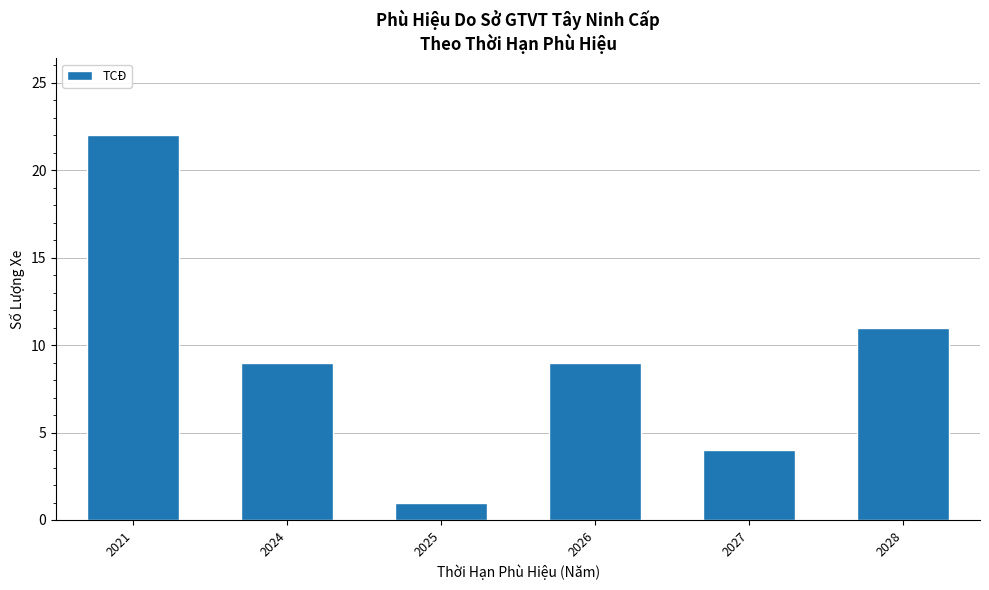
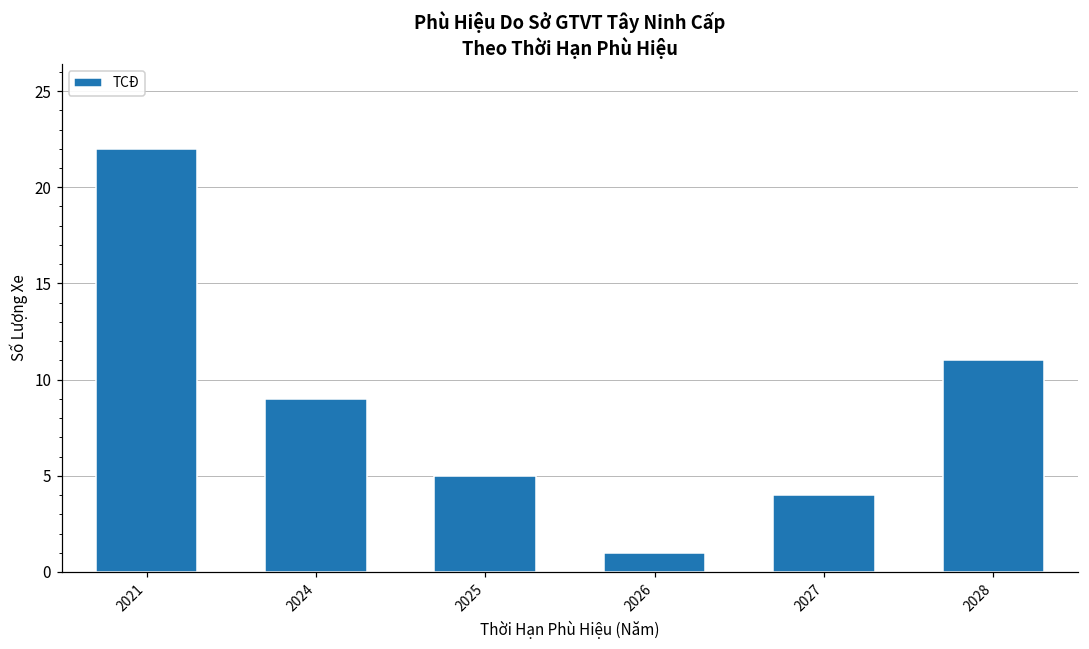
  {
    "2021": 22,
    "2024": 9,
-   "2025": 1,
-   "2026": 9,
+   "2025": 5,
+   "2026": 1,
    "2027": 4,
    "2028": 11
  }
